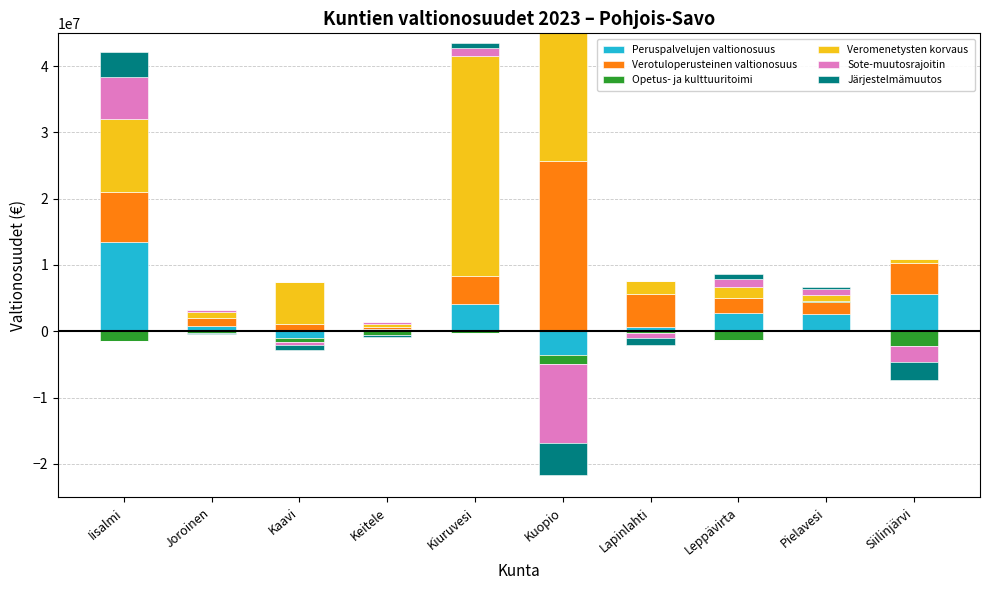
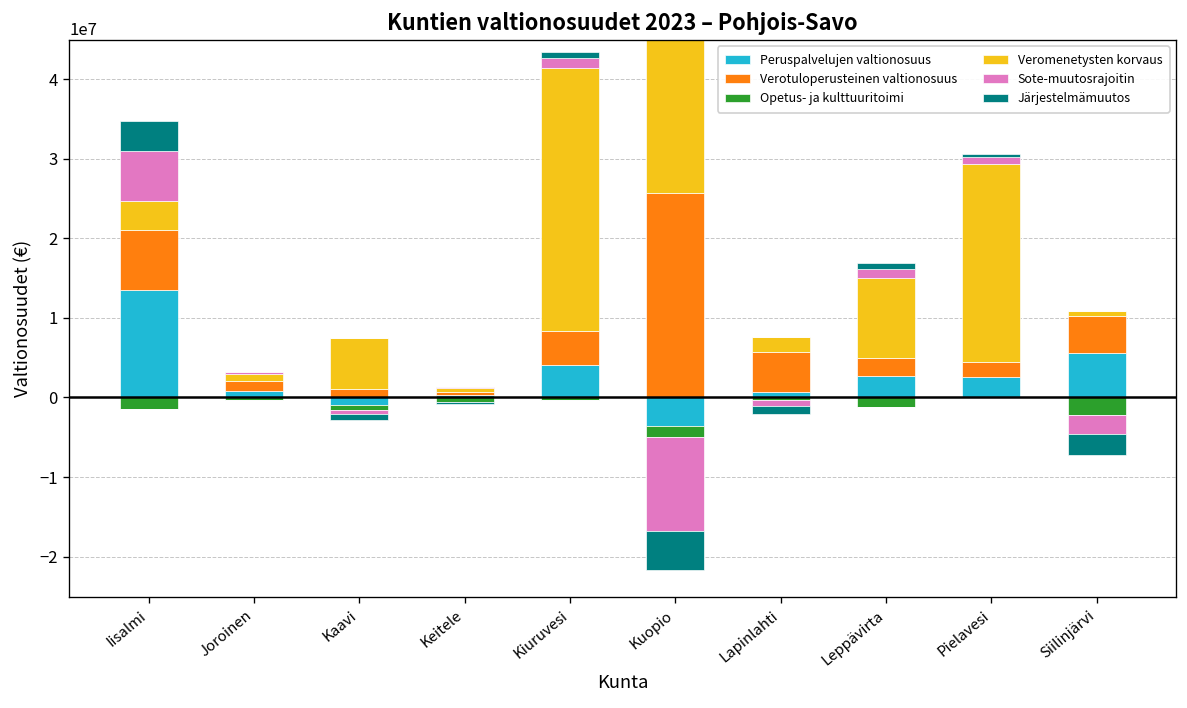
  {
    "Veromenetysten korvaus": {
-     "Iisalmi": 11000000,
+     "Iisalmi": 4000000,
      "Joroinen": 1000000,
      "Kaavi": 6000000,
      "Keitele": 0,
      "Kiuruvesi": 33000000,
      "Kuopio": 19000000,
      "Lapinlahti": 2000000,
-     "Leppävirta": 2000000,
-     "Pielavesi": 1000000,
+     "Leppävirta": 10000000,
+     "Pielavesi": 25000000,
      "Siilinjärvi": 1000000
    }
  }
